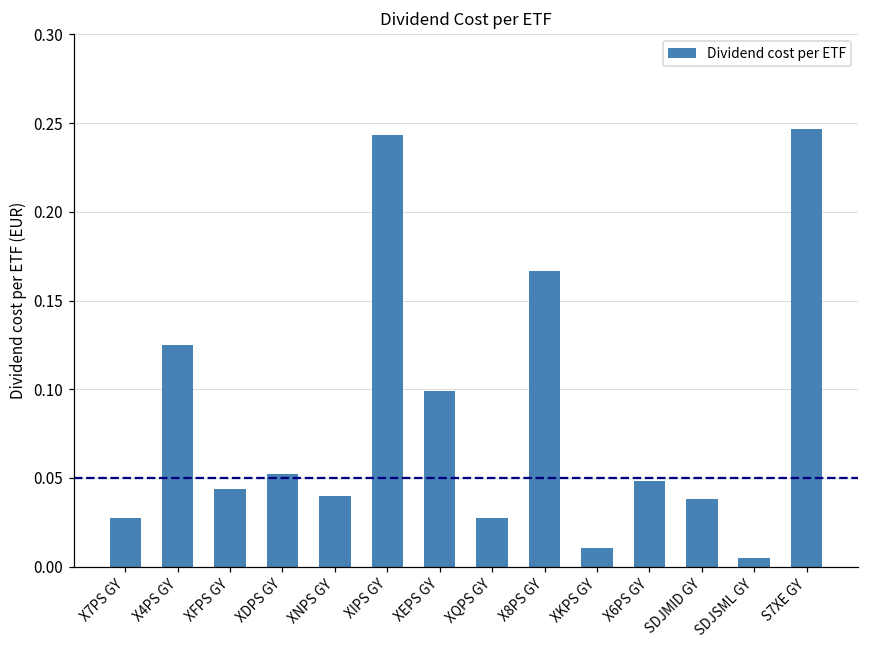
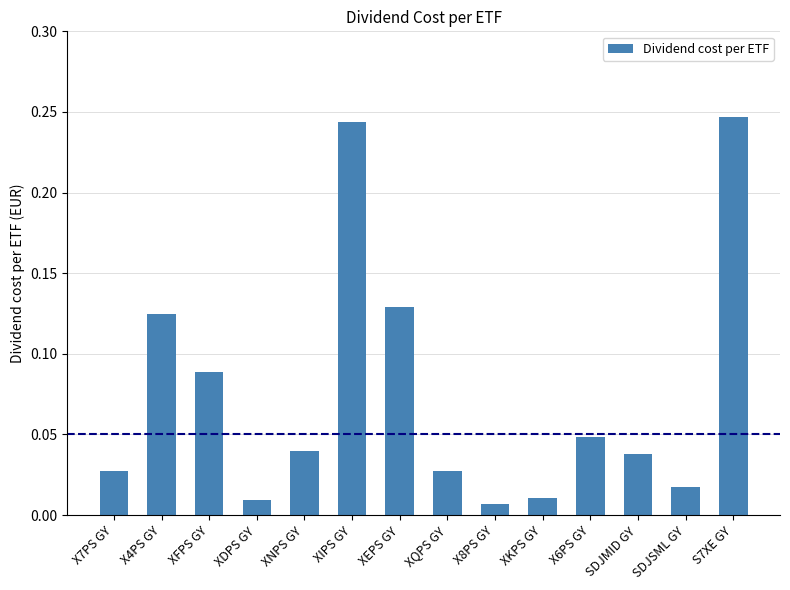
  {
    "X7PS GY": 0.027,
    "X4PS GY": 0.125,
-   "XFPS GY": 0.044,
-   "XDPS GY": 0.052,
+   "XFPS GY": 0.089,
+   "XDPS GY": 0.009,
    "XNPS GY": 0.040,
    "XIPS GY": 0.244,
-   "XEPS GY": 0.099,
+   "XEPS GY": 0.129,
    "XQPS GY": 0.027,
-   "X8PS GY": 0.167,
+   "X8PS GY": 0.007,
    "XKPS GY": 0.010,
    "X6PS GY": 0.048,
    "SDJMID GY": 0.038,
-   "SDJSML GY": 0.005,
+   "SDJSML GY": 0.017,
    "S7XE GY": 0.247
  }
